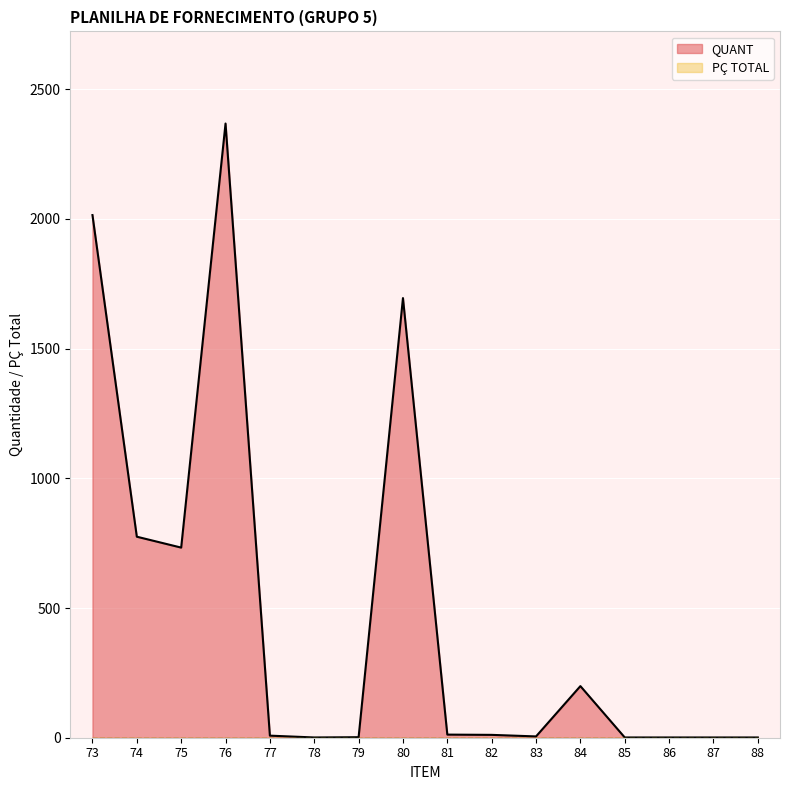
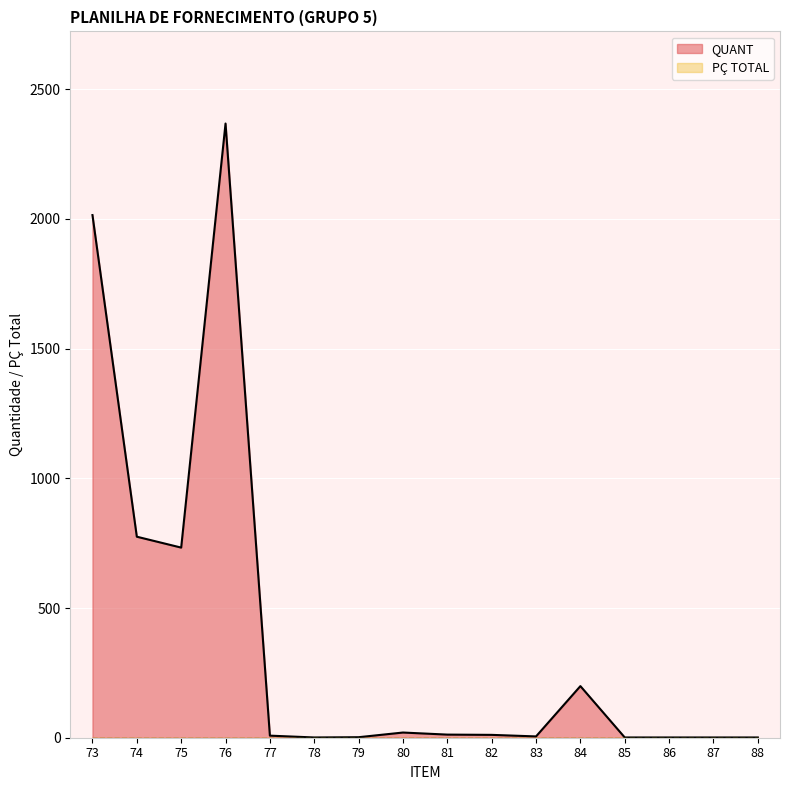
  {
    "QUANT": {
      "73": 2020,
      "74": 780,
      "75": 730,
      "76": 2370,
-     "80": 1700,
+     "80": 20,
      "81": 10,
      "82": 10,
      "84": 200
    },
    "PÇ TOTAL": {
      "73": 0,
      "74": 0,
      "75": 0,
      "76": 0,
      "80": 0,
      "81": 0,
      "82": 0,
      "84": 0
    }
  }
